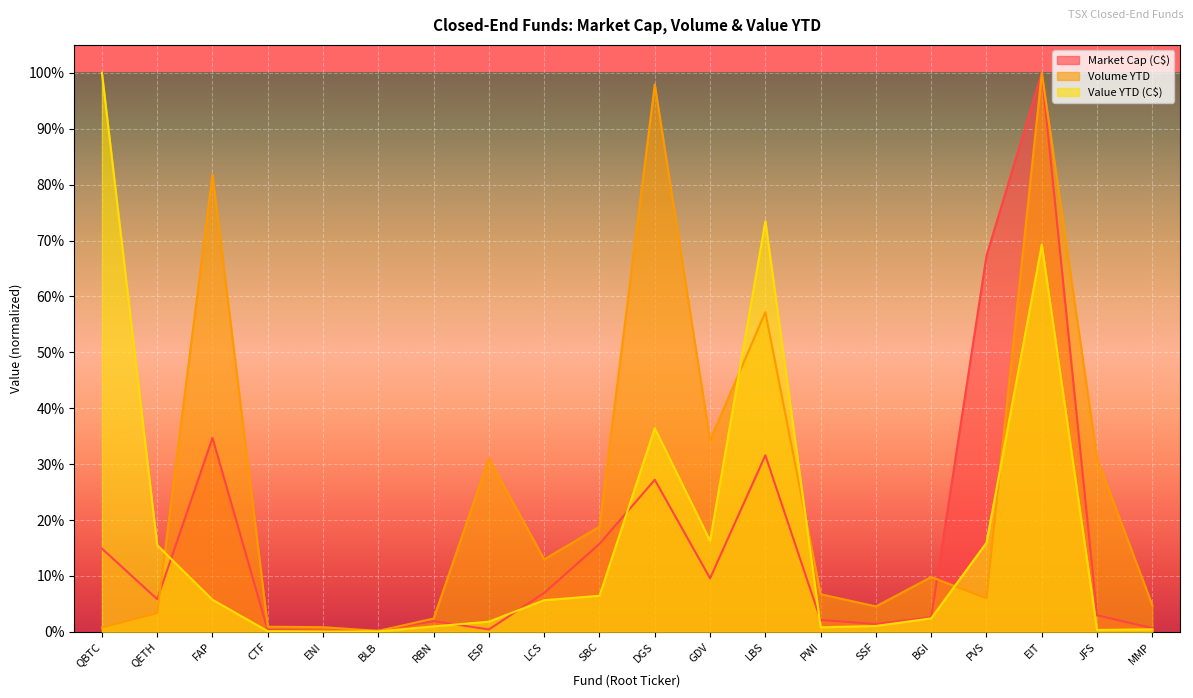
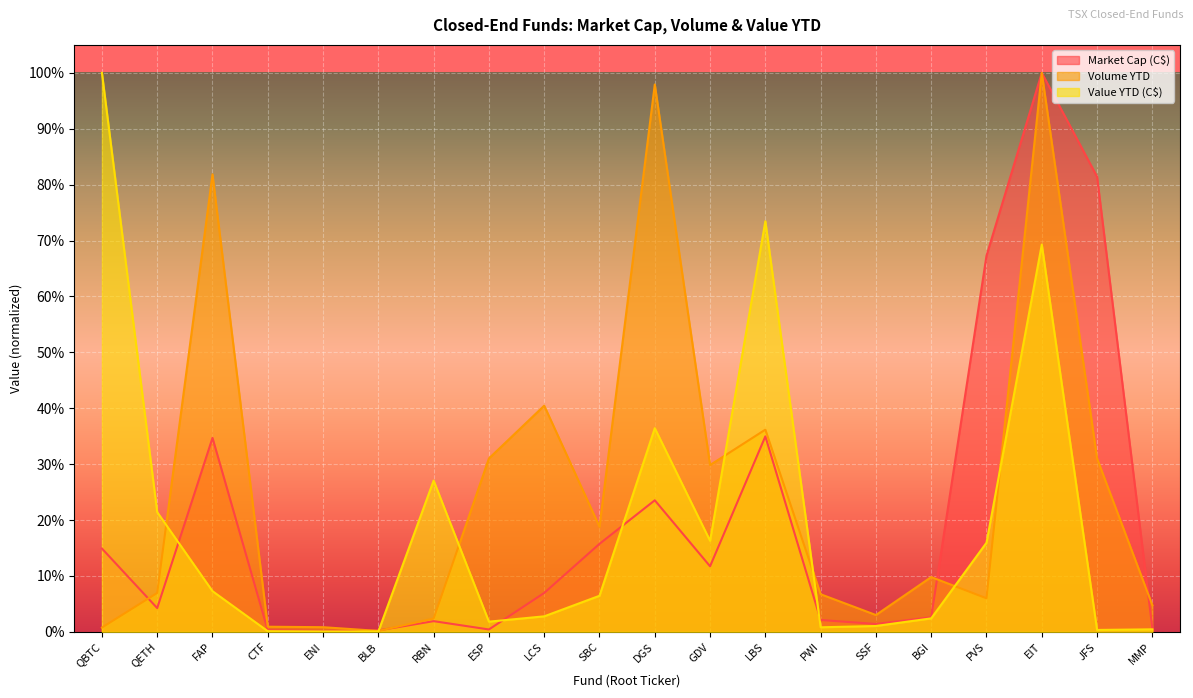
  {
    "Market Cap (C$)": {
      "QBTC": "15%",
-     "QETH": "6%",
+     "QETH": "4%",
      "FAP": "35%",
      "RBN": "2%",
      "ESP": "0%",
      "LCS": "7%",
      "SBC": "16%",
-     "DGS": "27%",
-     "GDV": "10%",
-     "LBS": "32%",
+     "DGS": "24%",
+     "GDV": "12%",
+     "LBS": "35%",
      "PWI": "2%",
      "PVS": "67%",
-     "JFS": "3%"
+     "JFS": "81%"
    },
    "Volume YTD": {
      "QBTC": "1%",
-     "QETH": "3%",
+     "QETH": "7%",
      "FAP": "82%",
      "CTF": "1%",
      "ENI": "1%",
      "RBN": "2%",
      "ESP": "31%",
-     "LCS": "13%",
+     "LCS": "40%",
      "SBC": "19%",
      "DGS": "98%",
-     "GDV": "34%",
-     "LBS": "57%",
+     "GDV": "30%",
+     "LBS": "36%",
      "PWI": "7%",
-     "SSF": "5%",
+     "SSF": "3%",
      "BGI": "10%",
      "PVS": "6%",
      "JFS": "31%",
      "MMP": "5%"
    },
    "Value YTD (C$)": {
      "QBTC": "100%",
-     "QETH": "16%",
-     "FAP": "6%",
-     "RBN": "1%",
+     "QETH": "21%",
+     "FAP": "7%",
+     "RBN": "27%",
      "ESP": "2%",
-     "LCS": "6%",
+     "LCS": "3%",
      "SBC": "6%",
      "DGS": "36%",
      "GDV": "16%",
      "LBS": "73%",
      "PWI": "1%",
      "PVS": "16%",
      "EIT": "69%",
      "JFS": "0%"
    }
  }
